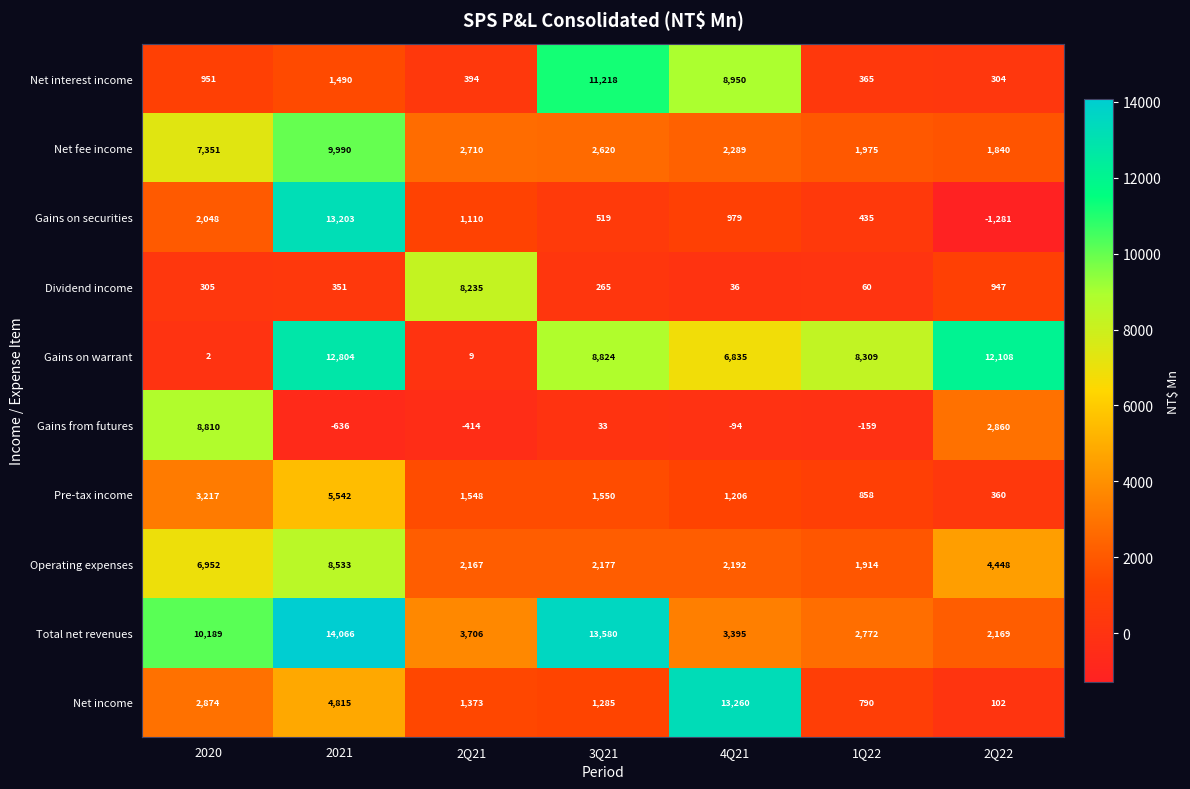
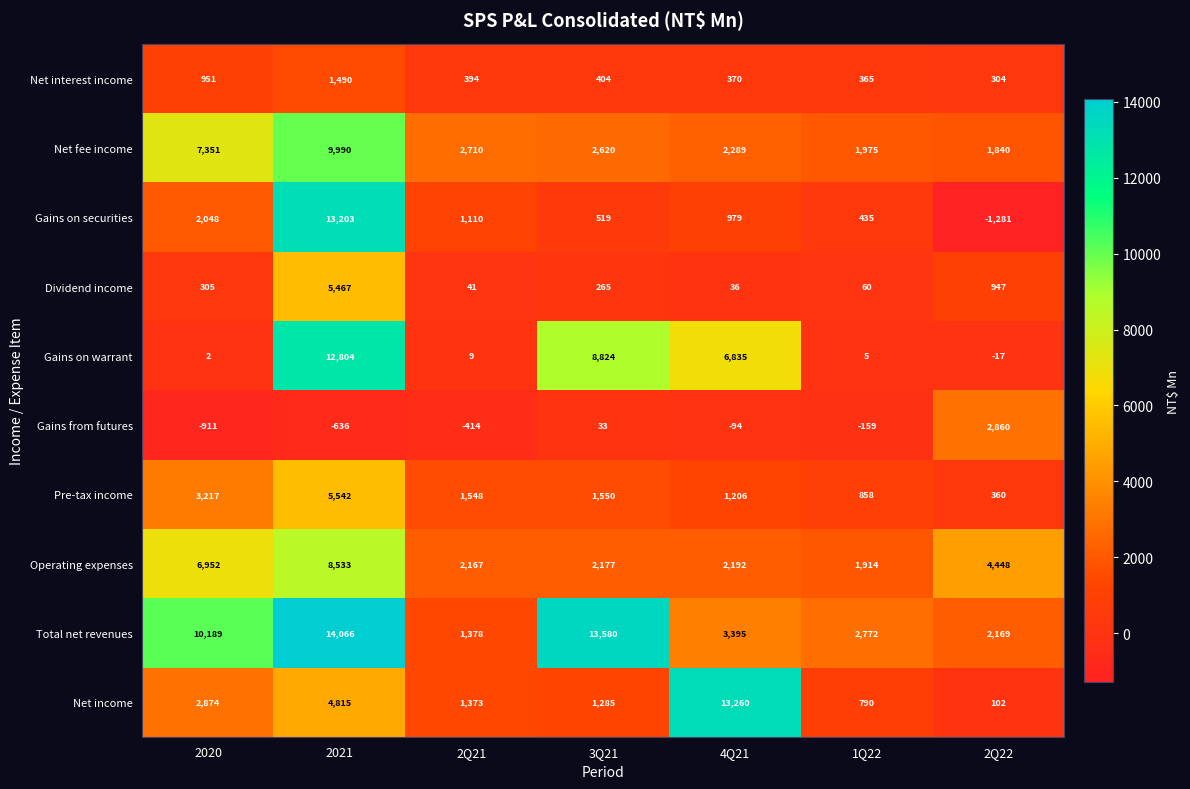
  {
    "Net interest income": {
      "2020": "951",
      "2021": "1,490",
      "2Q21": "394",
-     "3Q21": "11,218",
-     "4Q21": "8,950",
+     "3Q21": "404",
+     "4Q21": "370",
      "1Q22": "365",
      "2Q22": "304"
    },
    "Net fee income": {
      "2020": "7,351",
      "2021": "9,990",
      "2Q21": "2,710",
      "3Q21": "2,620",
      "4Q21": "2,289",
      "1Q22": "1,975",
      "2Q22": "1,840"
    },
    "Gains on securities": {
      "2020": "2,048",
      "2021": "13,203",
      "2Q21": "1,110",
      "3Q21": "519",
      "4Q21": "979",
      "1Q22": "435",
      "2Q22": "-1,281"
    },
    "Dividend income": {
      "2020": "305",
-     "2021": "351",
-     "2Q21": "8,235",
+     "2021": "5,467",
+     "2Q21": "41",
      "3Q21": "265",
      "4Q21": "36",
      "1Q22": "60",
      "2Q22": "947"
    },
    "Gains on warrant": {
      "2020": "2",
      "2021": "12,804",
      "2Q21": "9",
      "3Q21": "8,824",
      "4Q21": "6,835",
-     "1Q22": "8,309",
-     "2Q22": "12,108"
+     "1Q22": "5",
+     "2Q22": "-17"
    },
    "Gains from futures": {
-     "2020": "8,810",
+     "2020": "-911",
      "2021": "-636",
      "2Q21": "-414",
      "3Q21": "33",
      "4Q21": "-94",
      "1Q22": "-159",
      "2Q22": "2,860"
    },
    "Pre-tax income": {
      "2020": "3,217",
      "2021": "5,542",
      "2Q21": "1,548",
      "3Q21": "1,550",
      "4Q21": "1,206",
      "1Q22": "858",
      "2Q22": "360"
    },
    "Operating expenses": {
      "2020": "6,952",
      "2021": "8,533",
      "2Q21": "2,167",
      "3Q21": "2,177",
      "4Q21": "2,192",
      "1Q22": "1,914",
      "2Q22": "4,448"
    },
    "Total net revenues": {
      "2020": "10,189",
      "2021": "14,066",
-     "2Q21": "3,706",
+     "2Q21": "1,378",
      "3Q21": "13,580",
      "4Q21": "3,395",
      "1Q22": "2,772",
      "2Q22": "2,169"
    },
    "Net income": {
      "2020": "2,874",
      "2021": "4,815",
      "2Q21": "1,373",
      "3Q21": "1,285",
      "4Q21": "13,260",
      "1Q22": "790",
      "2Q22": "102"
    }
  }
